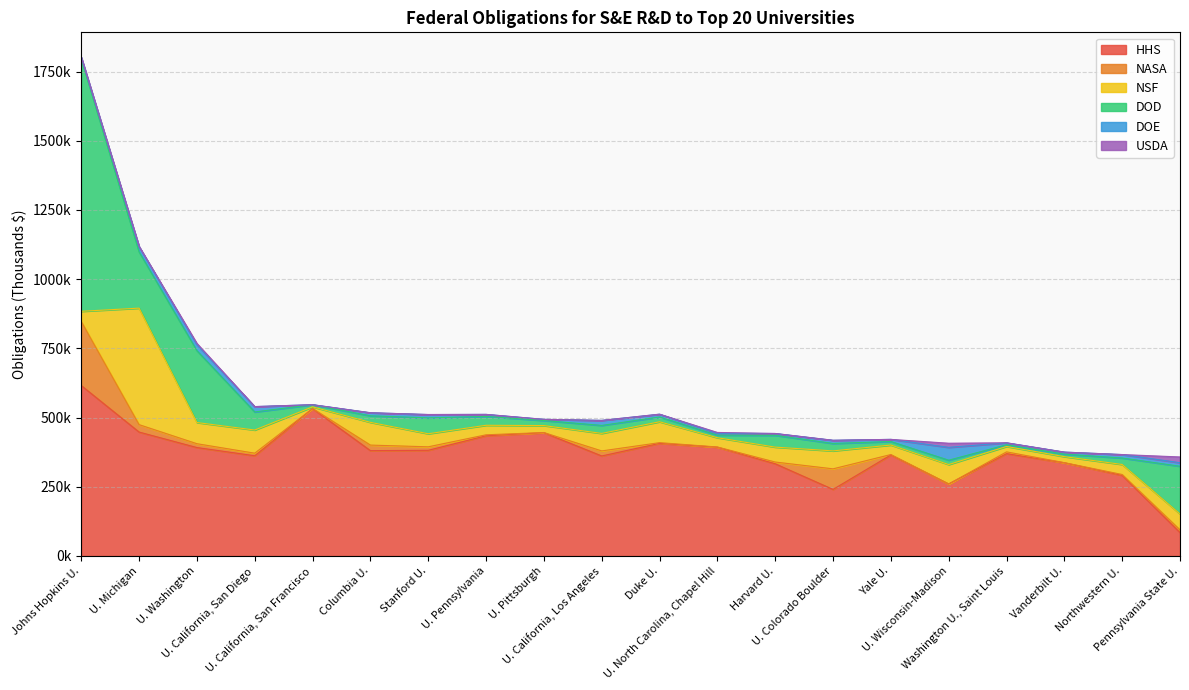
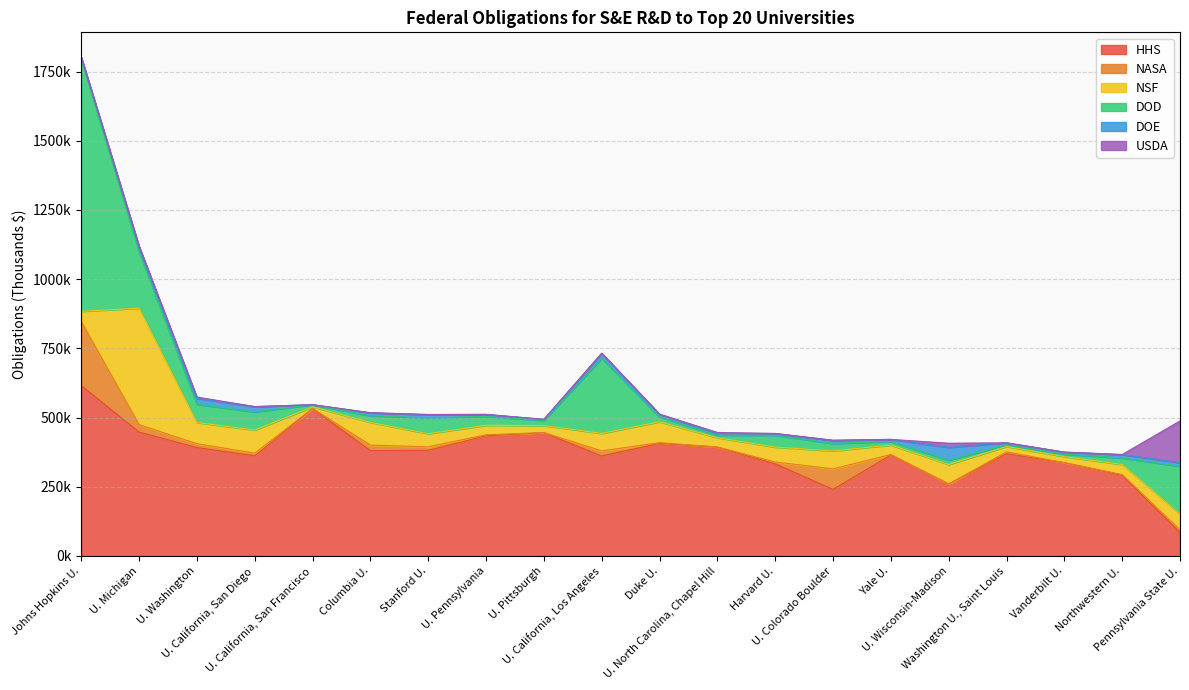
  {
    "NSF": {
      "Johns Hopkins U.": 40000,
      "U. Michigan": 420000,
      "U. Washington": 80000,
      "U. California, San Diego": 80000,
      "Columbia U.": 80000,
      "Stanford U.": 50000,
      "U. Pennsylvania": 30000,
      "U. Pittsburgh": 30000,
      "U. California, Los Angeles": 60000,
      "Duke U.": 80000,
      "Harvard U.": 50000,
      "U. Colorado Boulder": 60000,
      "Yale U.": 30000,
      "U. Wisconsin-Madison": 70000,
      "Vanderbilt U.": 20000,
      "Northwestern U.": 40000,
      "Pennsylvania State U.": 60000
    },
    "DOD": {
      "U. Michigan": 200000,
-     "U. Washington": 260000,
+     "U. Washington": 70000,
      "U. California, San Diego": 70000,
      "Columbia U.": 20000,
      "Stanford U.": 60000,
-     "U. California, Los Angeles": 30000,
+     "U. California, Los Angeles": 270000,
      "Duke U.": 20000,
      "U. Colorado Boulder": 30000,
      "U. Wisconsin-Madison": 20000,
      "Northwestern U.": 20000,
      "Pennsylvania State U.": 170000
    },
    "DOE": {
      "U. Wisconsin-Madison": 50000,
      "Pennsylvania State U.": 10000
    },
    "USDA": {
      "U. Wisconsin-Madison": 10000,
-     "Pennsylvania State U.": 20000
+     "Pennsylvania State U.": 150000
    }
  }
